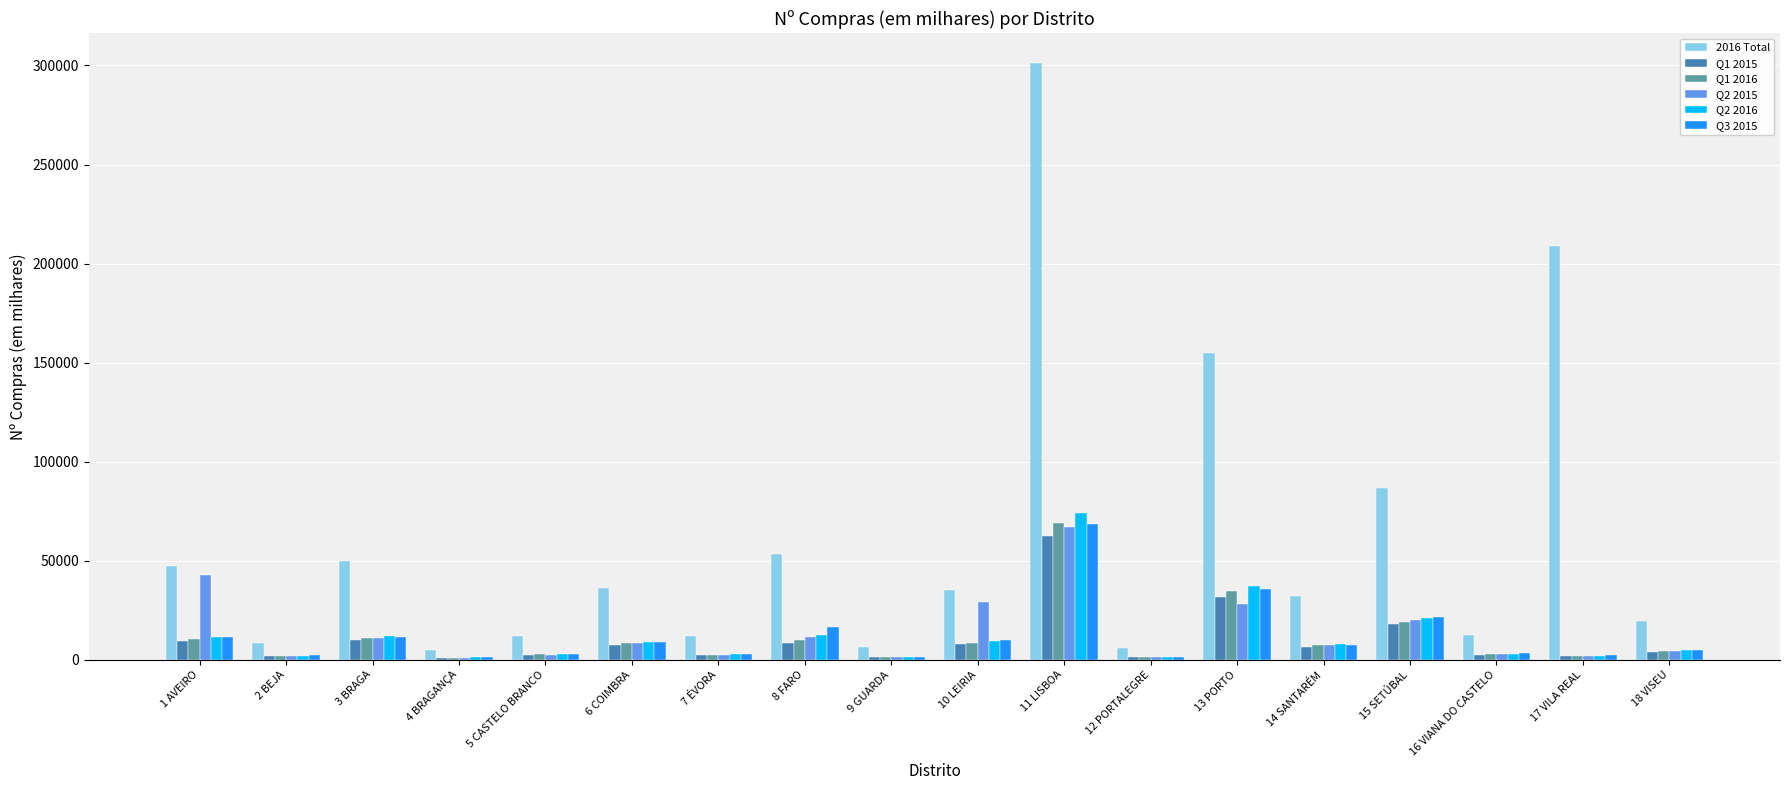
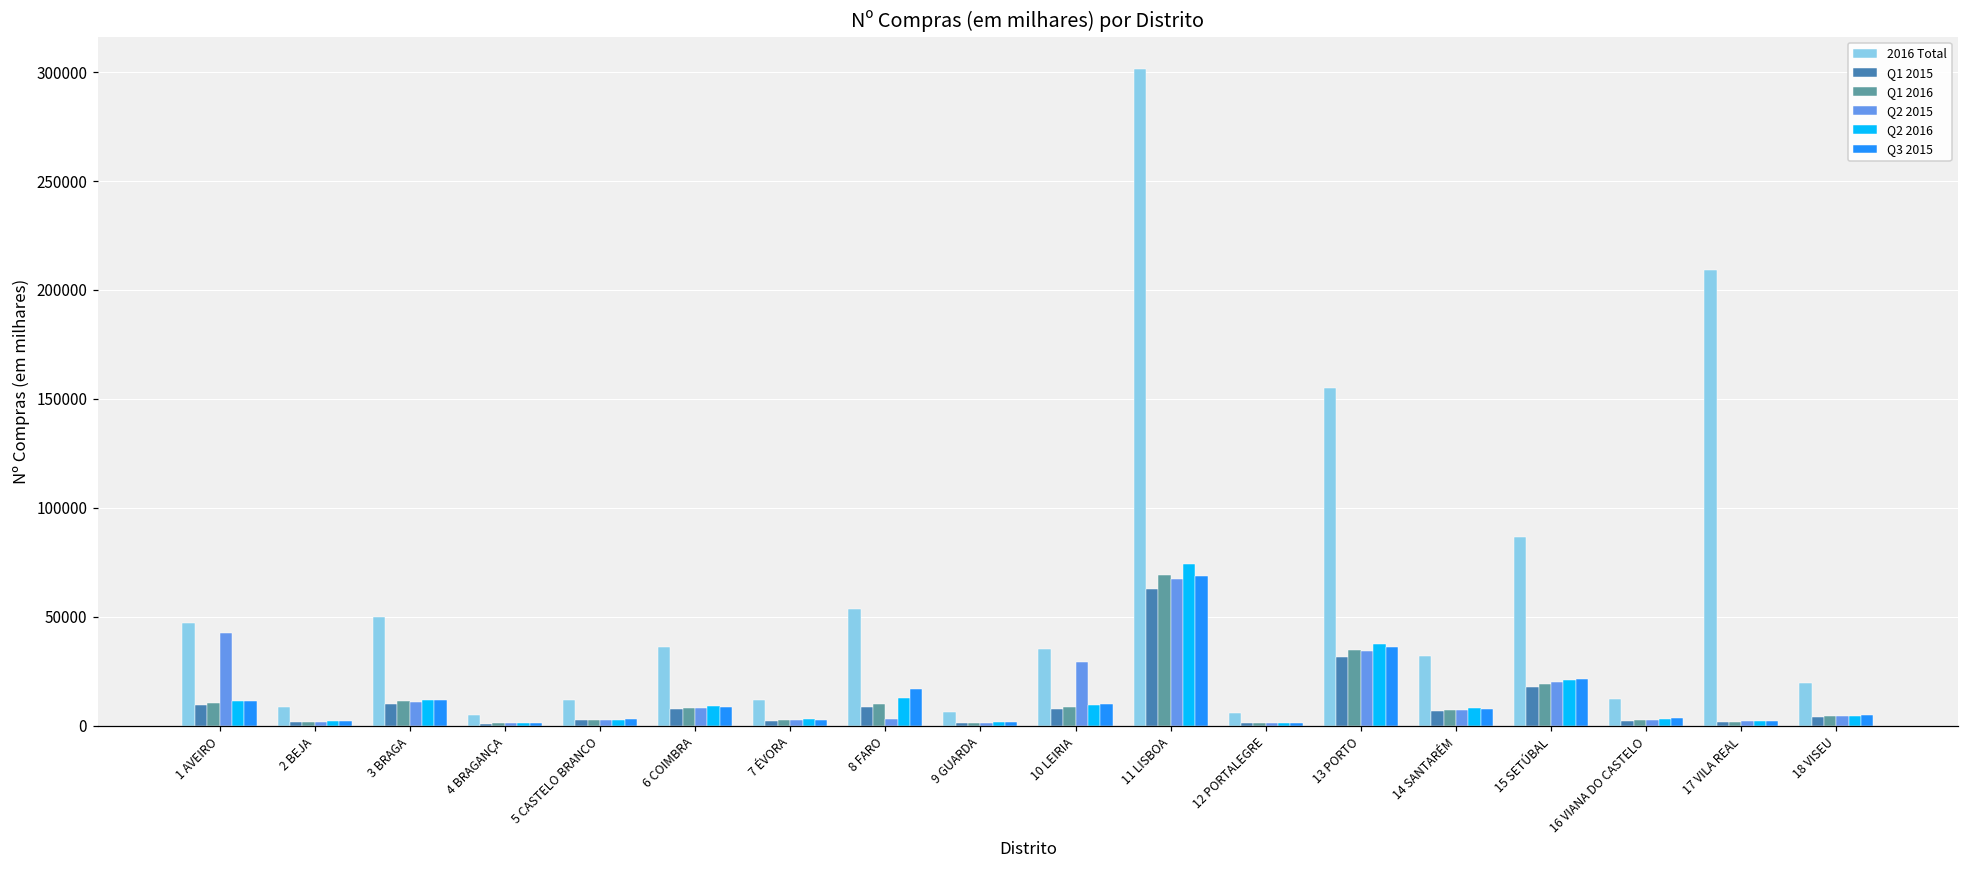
  {
    "2016 Total": {
      "1 AVEIRO": 47000,
      "2 BEJA": 9000,
      "3 BRAGA": 50000,
      "4 BRAGANÇA": 5000,
      "5 CASTELO BRANCO": 12000,
      "6 COIMBRA": 36000,
      "7 ÉVORA": 12000,
      "8 FARO": 53000,
      "9 GUARDA": 6000,
      "10 LEIRIA": 35000,
      "11 LISBOA": 301000,
      "12 PORTALEGRE": 6000,
      "13 PORTO": 155000,
      "14 SANTARÉM": 32000,
      "15 SETÚBAL": 86000,
      "16 VIANA DO CASTELO": 12000,
      "17 VILA REAL": 209000,
      "18 VISEU": 20000
    },
    "Q2 2015": {
      "1 AVEIRO": 43000,
      "2 BEJA": 2000,
      "3 BRAGA": 11000,
      "5 CASTELO BRANCO": 3000,
      "6 COIMBRA": 8000,
      "7 ÉVORA": 3000,
-     "8 FARO": 11000,
+     "8 FARO": 3000,
      "9 GUARDA": 1000,
      "10 LEIRIA": 29000,
      "11 LISBOA": 67000,
      "12 PORTALEGRE": 1000,
-     "13 PORTO": 28000,
+     "13 PORTO": 34000,
      "14 SANTARÉM": 7000,
      "15 SETÚBAL": 20000,
      "16 VIANA DO CASTELO": 3000,
      "17 VILA REAL": 2000,
      "18 VISEU": 4000
    }
  }
